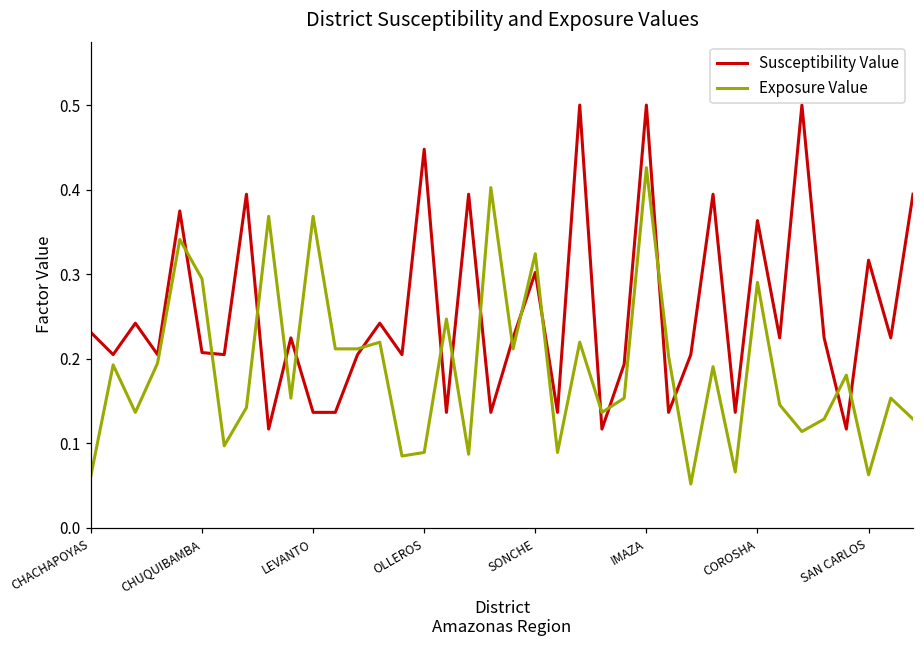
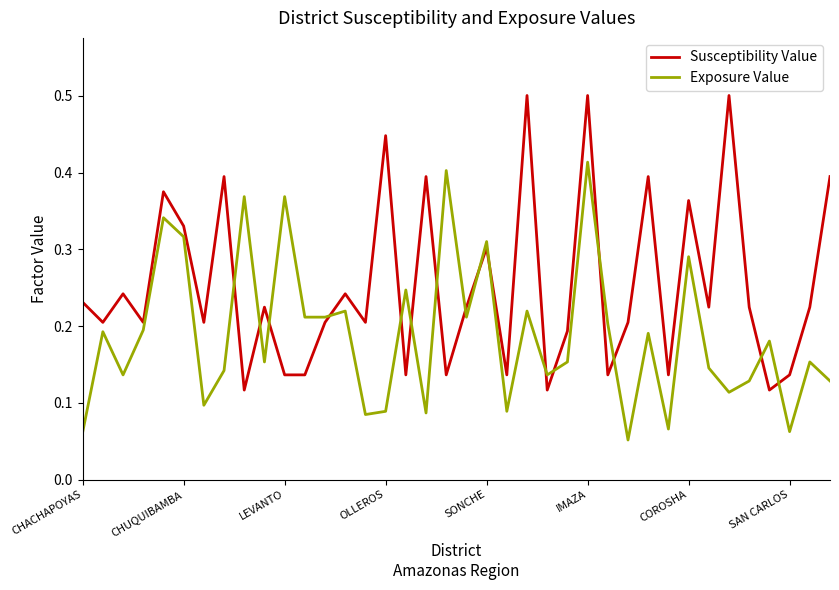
  {
    "Susceptibility Value": {
      "CHACHAPOYAS": 0.23,
-     "CHUQUIBAMBA": 0.21,
+     "CHUQUIBAMBA": 0.33,
      "LEVANTO": 0.14,
      "OLLEROS": 0.45,
      "SONCHE": 0.30,
      "IMAZA": 0.50,
      "COROSHA": 0.36,
-     "SAN CARLOS": 0.32
+     "SAN CARLOS": 0.14
    },
    "Exposure Value": {
      "CHACHAPOYAS": 0.06,
-     "CHUQUIBAMBA": 0.29,
+     "CHUQUIBAMBA": 0.32,
      "LEVANTO": 0.37,
      "OLLEROS": 0.09,
-     "SONCHE": 0.32,
-     "IMAZA": 0.43,
+     "SONCHE": 0.31,
+     "IMAZA": 0.41,
      "COROSHA": 0.29,
      "SAN CARLOS": 0.06
    }
  }
